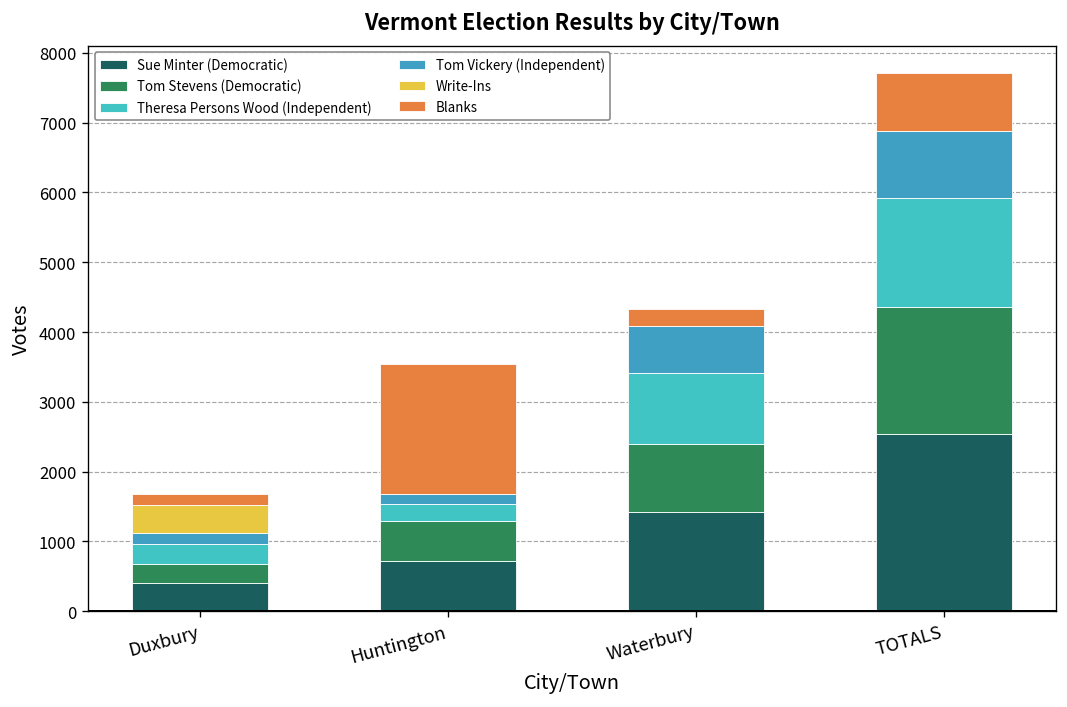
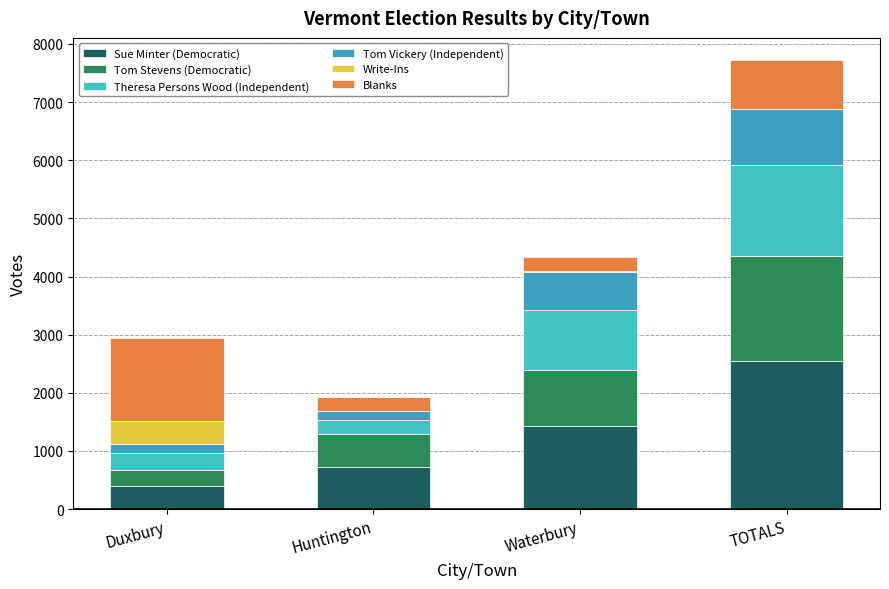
  {
    "Write-Ins": {
      "Duxbury": 400
    },
    "Blanks": {
-     "Duxbury": 200,
-     "Huntington": 1900,
+     "Duxbury": 1400,
+     "Huntington": 300,
      "Waterbury": 200,
      "TOTALS": 800
    }
  }
